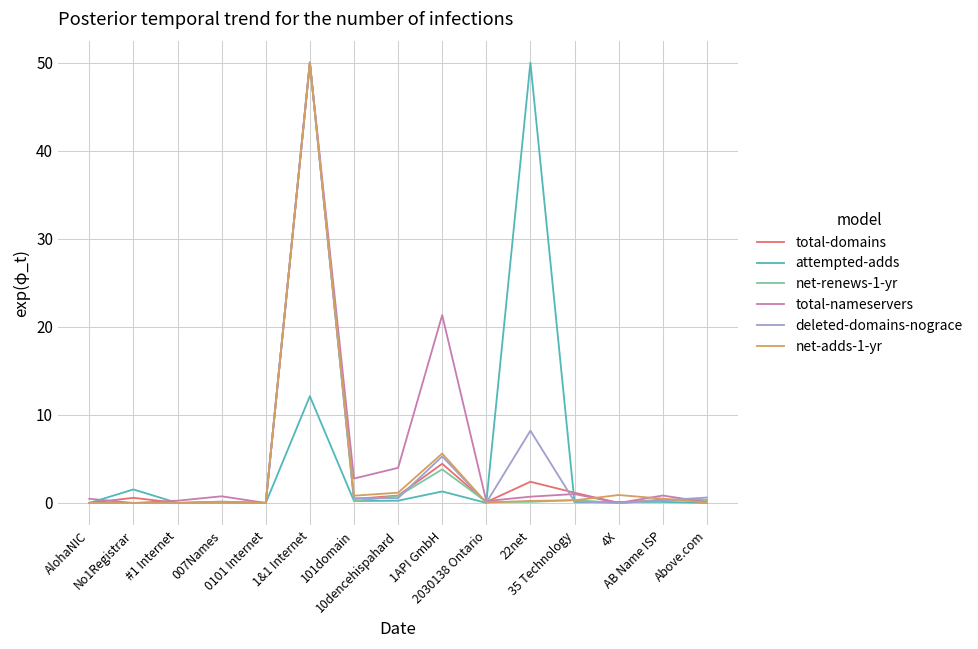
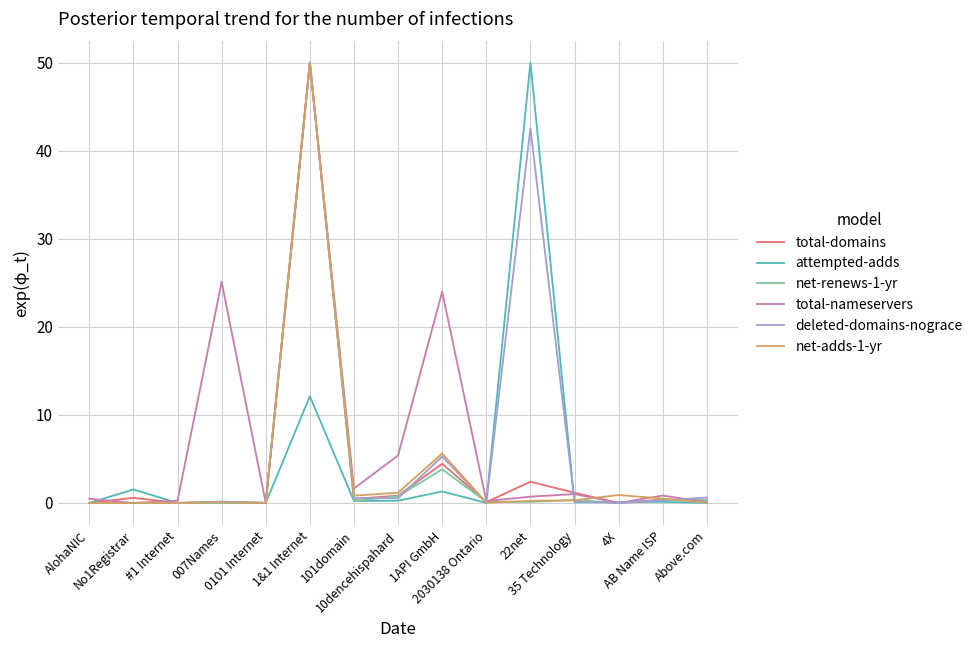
  {
    "total-nameservers": {
      "AlohaNIC": 0,
-     "007Names": 1,
-     "101domain": 3,
-     "10dencehispahard": 4,
-     "1API GmbH": 21,
+     "007Names": 25,
+     "101domain": 2,
+     "10dencehispahard": 5,
+     "1API GmbH": 24,
      "22net": 1,
      "AB Name ISP": 1
    },
    "deleted-domains-nograce": {
      "1API GmbH": 5,
-     "22net": 8
+     "22net": 43
    }
  }
